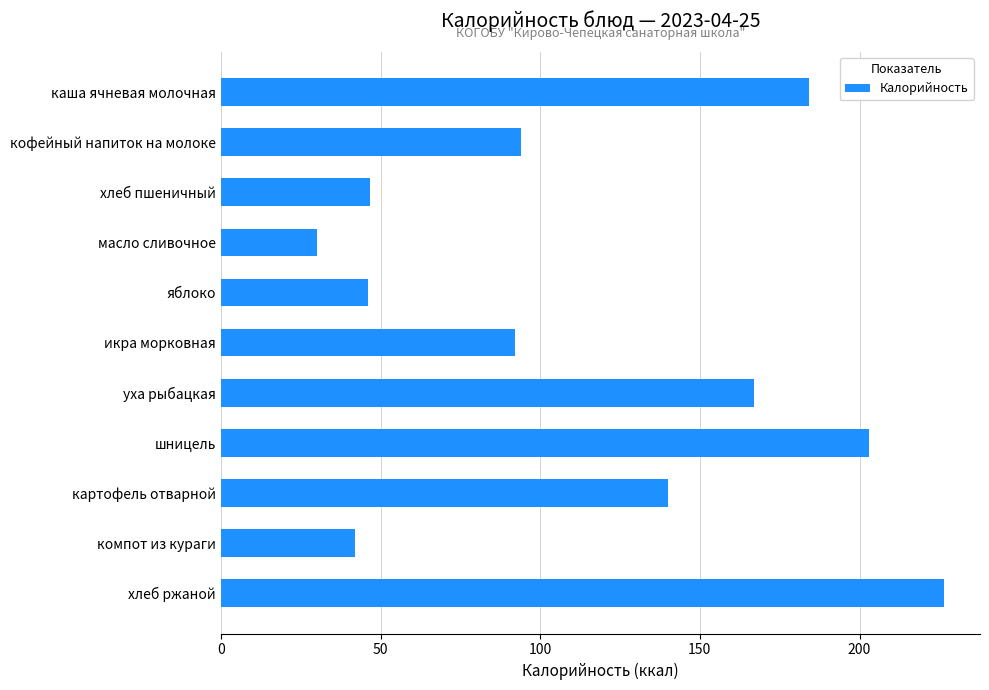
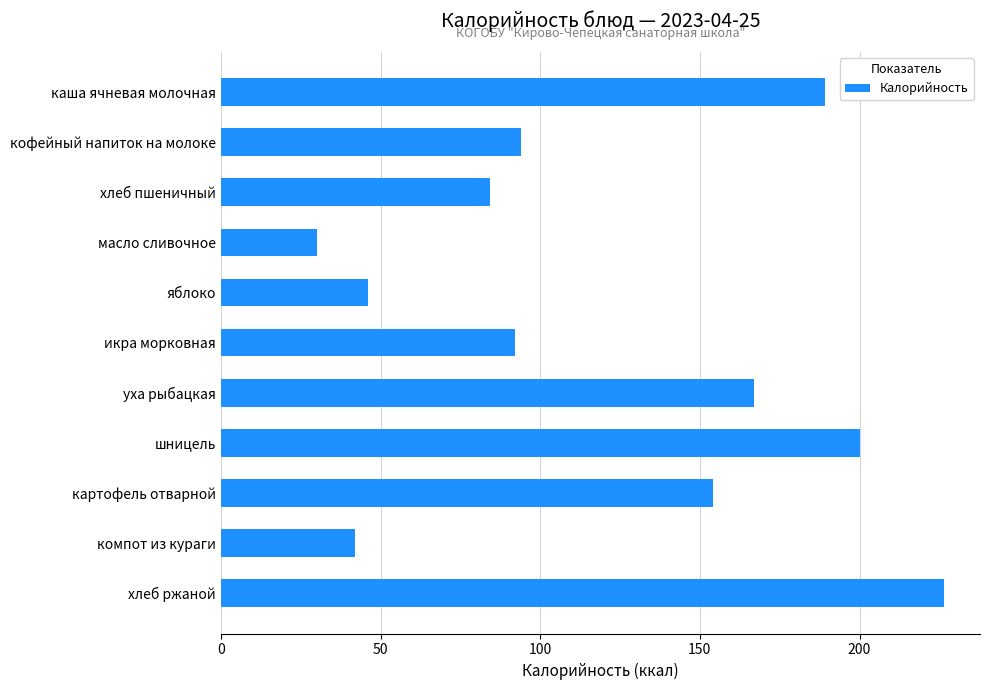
  {
-   "каша ячневая молочная": 184,
+   "каша ячневая молочная": 189,
    "кофейный напиток на молоке": 94,
-   "хлеб пшеничный": 47,
+   "хлеб пшеничный": 84,
    "масло сливочное": 30,
    "яблоко": 46,
    "икра морковная": 92,
    "уха рыбацкая": 167,
-   "шницель": 203,
-   "картофель отварной": 140,
+   "шницель": 200,
+   "картофель отварной": 154,
    "компот из кураги": 42,
    "хлеб ржаной": 226
  }
